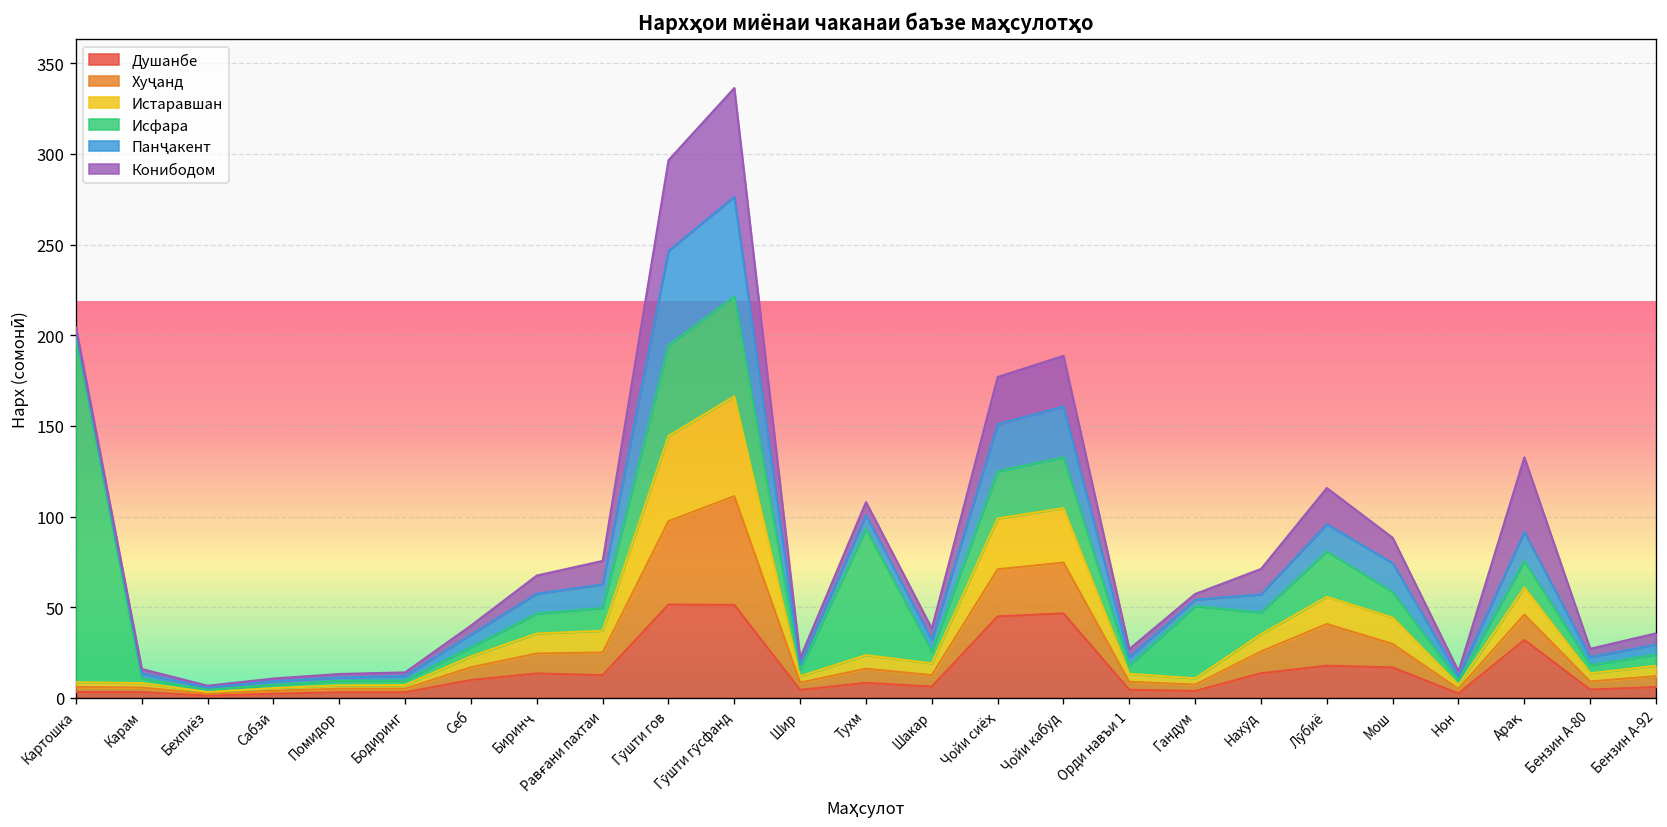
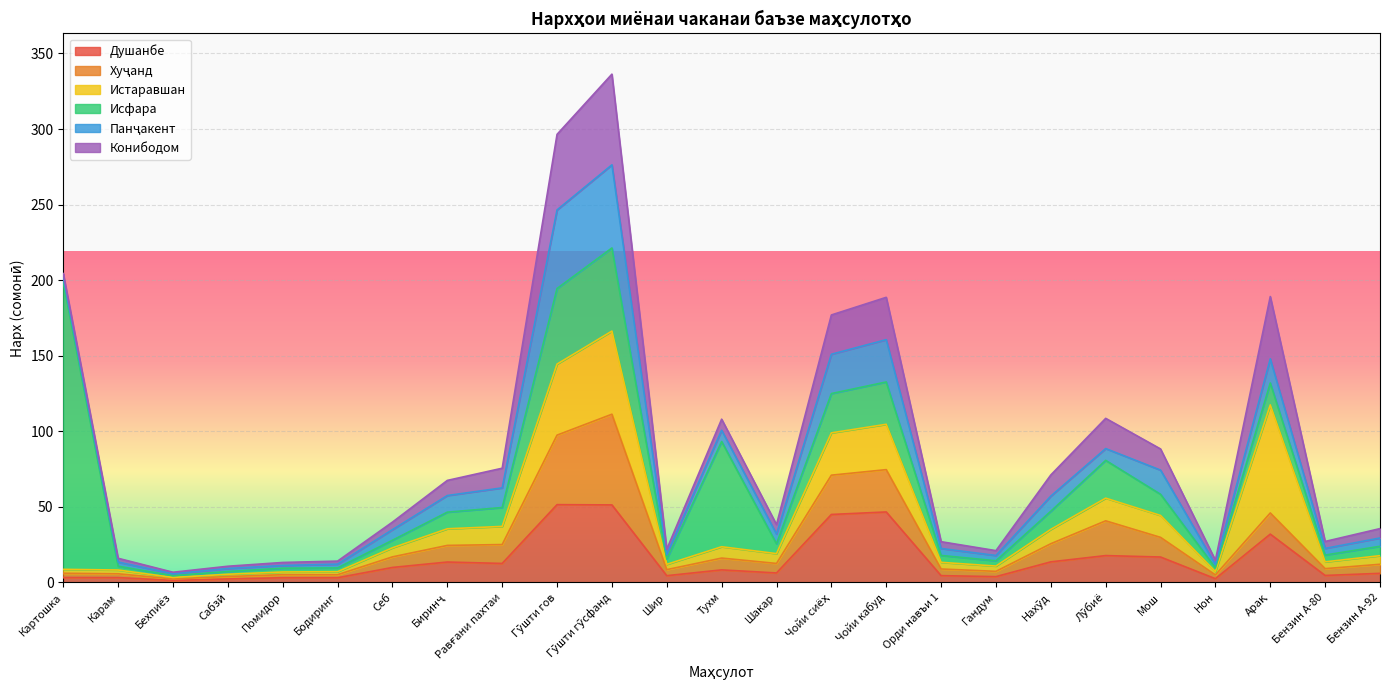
  {
    "Истаравшан": {
      "Картошка": 3,
      "Карам": 3,
      "Помидор": 2,
      "Бодиринг": 2,
      "Себ": 6,
      "Биринҷ": 11,
      "Равғани пахтаи": 12,
      "Гӯшти гов": 47,
      "Гӯшти гӯсфанд": 55,
      "Шир": 4,
      "Тухм": 8,
      "Шакар": 7,
      "Чойи сиёҳ": 28,
      "Чойи кабуд": 30,
      "Орди навъи 1": 4,
      "Гандум": 4,
      "Нахӯд": 10,
      "Лӯбиё": 15,
      "Мош": 15,
      "Нон": 2,
-     "Арақ": 15,
+     "Арақ": 72,
      "Бензин А-80": 5,
      "Бензин А-92": 6
    },
    "Исфара": {
      "Картошка": 190,
      "Карам": 3,
      "Сабзӣ": 2,
      "Помидор": 2,
      "Бодиринг": 3,
      "Себ": 5,
      "Биринҷ": 11,
      "Равғани пахтаи": 13,
      "Гӯшти гов": 50,
      "Гӯшти гӯсфанд": 55,
      "Шир": 4,
      "Тухм": 70,
      "Шакар": 7,
      "Чойи сиёҳ": 26,
      "Чойи кабуд": 28,
      "Орди навъи 1": 5,
-     "Гандум": 40,
+     "Гандум": 4,
      "Нахӯд": 12,
      "Лӯбиё": 25,
      "Мош": 14,
      "Нон": 2,
      "Арақ": 15,
      "Бензин А-80": 4,
      "Бензин А-92": 6
    },
    "Панҷакент": {
      "Картошка": 3,
      "Карам": 3,
      "Помидор": 2,
      "Бодиринг": 3,
      "Себ": 7,
      "Биринҷ": 11,
      "Равғани пахтаи": 13,
      "Гӯшти гов": 52,
      "Гӯшти гӯсфанд": 55,
      "Шир": 3,
      "Тухм": 8,
      "Шакар": 7,
      "Чойи сиёҳ": 26,
      "Чойи кабуд": 28,
      "Орди навъи 1": 5,
      "Гандум": 4,
      "Нахӯд": 10,
-     "Лӯбиё": 15,
+     "Лӯбиё": 8,
      "Мош": 16,
      "Нон": 2,
      "Арақ": 16,
      "Бензин А-80": 4,
      "Бензин А-92": 6
    },
    "Конибодом": {
      "Картошка": 3,
      "Карам": 3,
      "Помидор": 2,
      "Бодиринг": 2,
      "Себ": 5,
      "Биринҷ": 10,
      "Равғани пахтаи": 13,
      "Гӯшти гов": 50,
      "Гӯшти гӯсфанд": 60,
      "Шир": 4,
      "Тухм": 7,
      "Шакар": 6,
      "Чойи сиёҳ": 26,
      "Чойи кабуд": 28,
      "Орди навъи 1": 5,
      "Гандум": 3,
      "Нахӯд": 14,
      "Лӯбиё": 20,
      "Мош": 14,
      "Нон": 3,
      "Арақ": 41,
      "Бензин А-80": 5,
      "Бензин А-92": 6
    }
  }
